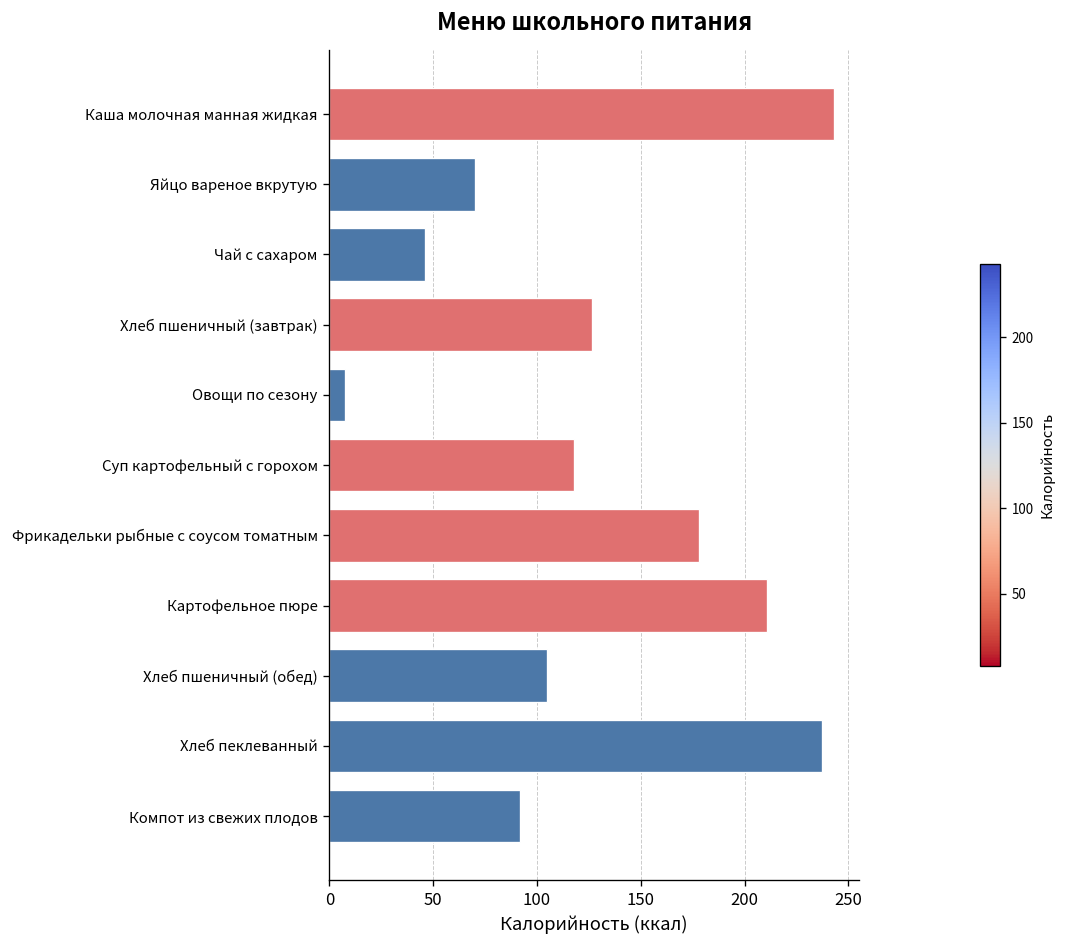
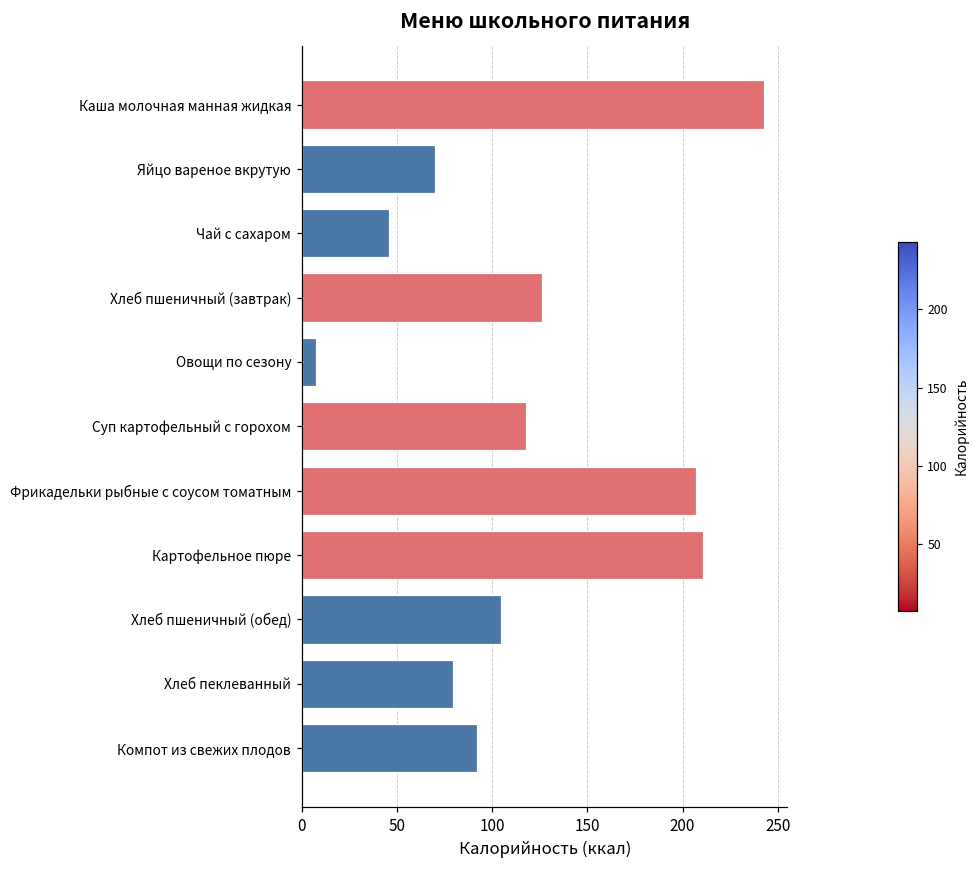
  {
    "Каша молочная манная жидкая": 243,
    "Яйцо вареное вкрутую": 70,
    "Чай с сахаром": 46,
    "Хлеб пшеничный (завтрак)": 126,
    "Овощи по сезону": 8,
    "Суп картофельный с горохом": 118,
-   "Фрикадельки рыбные с соусом томатным": 178,
+   "Фрикадельки рыбные с соусом томатным": 207,
    "Картофельное пюре": 211,
    "Хлеб пшеничный (обед)": 105,
-   "Хлеб пеклеванный": 238,
+   "Хлеб пеклеванный": 79,
    "Компот из свежих плодов": 92
  }
